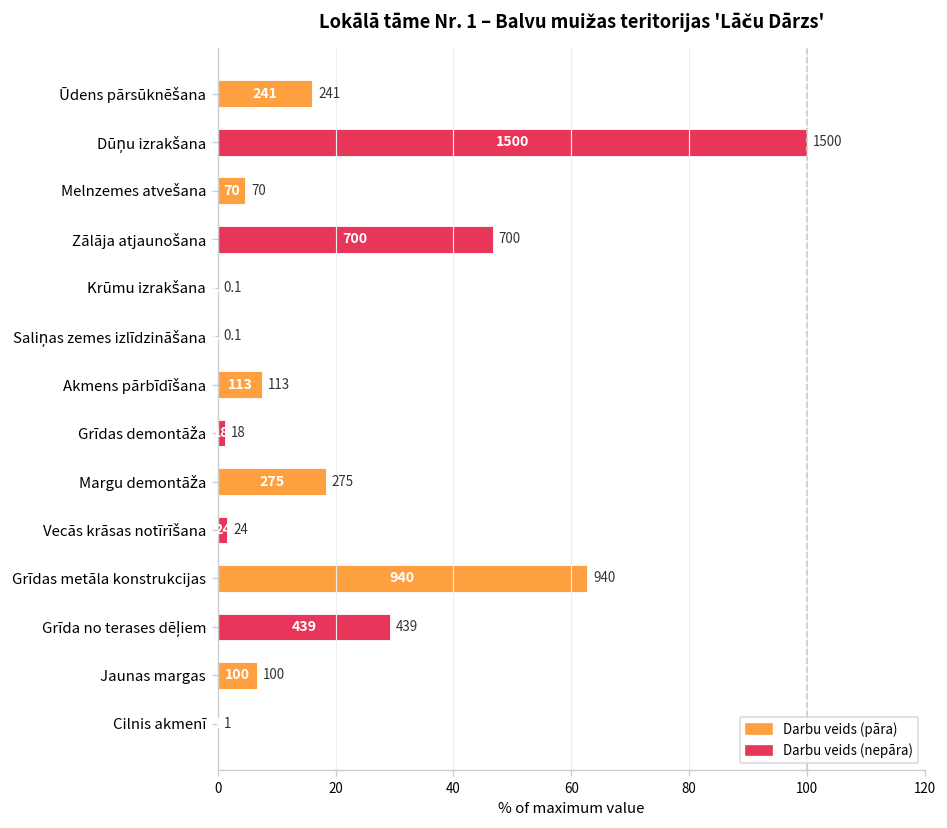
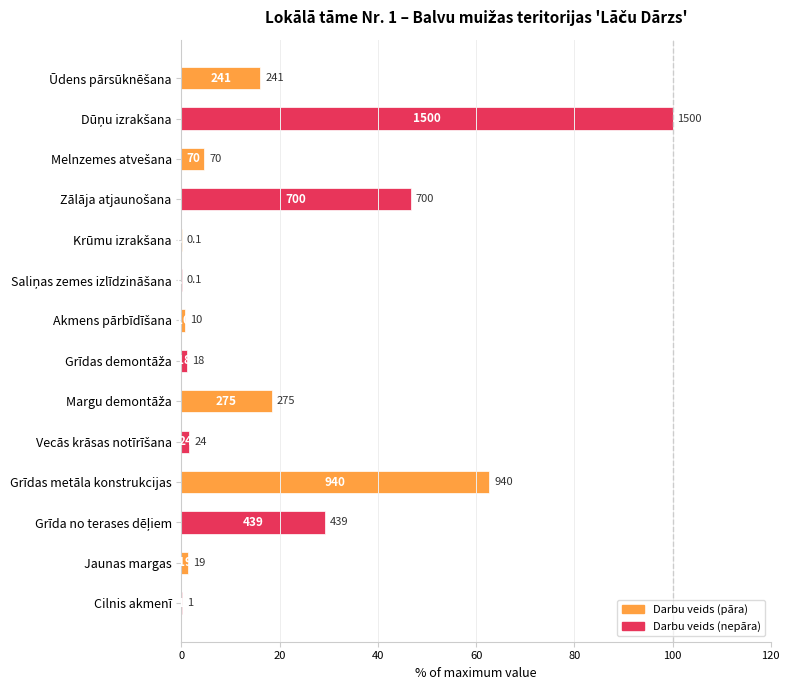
  {
-   "Akmens pārbīdīšana": 113,
-   "Jaunas margas": 100
+   "Akmens pārbīdīšana": 10,
+   "Jaunas margas": 19
  }
